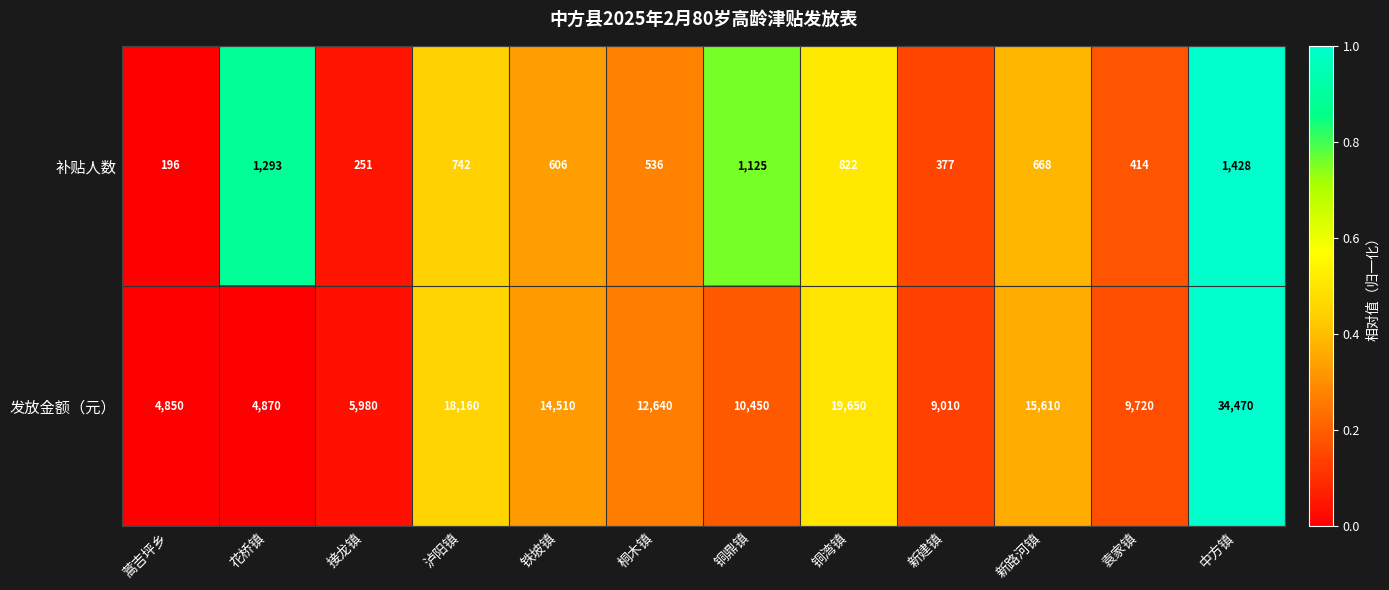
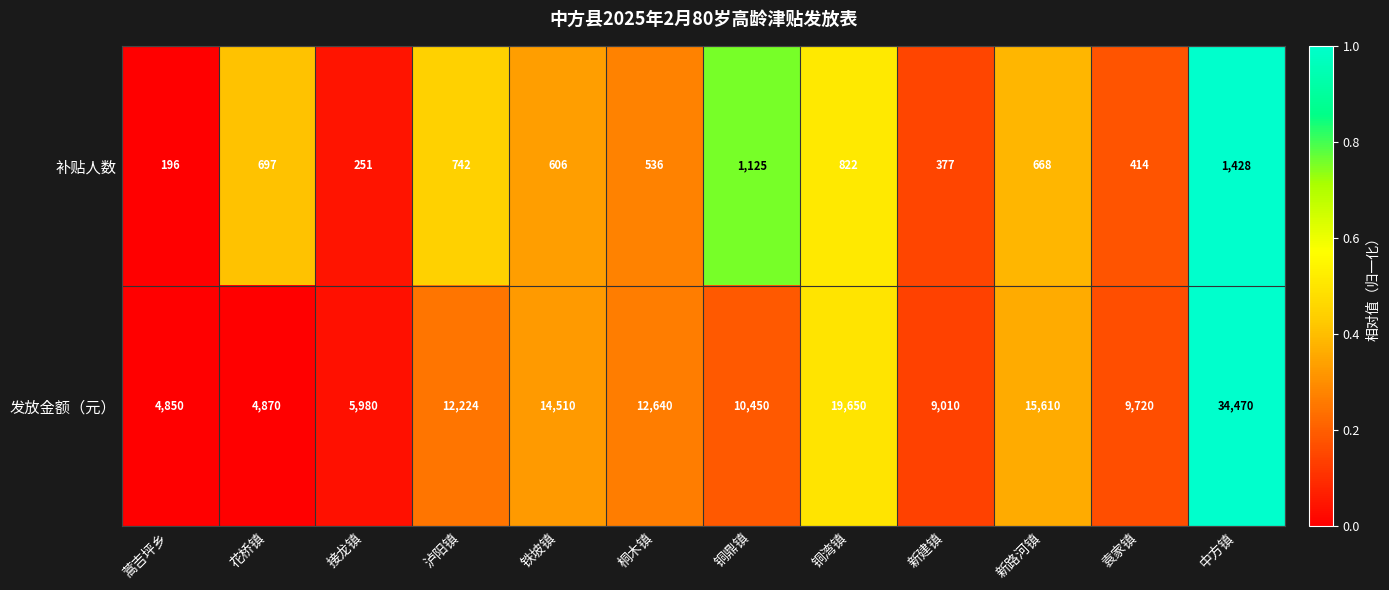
  {
    "补贴人数": {
      "蒿吉坪乡": "196",
-     "花桥镇": "1,293",
+     "花桥镇": "697",
      "接龙镇": "251",
      "泸阳镇": "742",
      "铁坡镇": "606",
      "桐木镇": "536",
      "铜鼎镇": "1,125",
      "铜湾镇": "822",
      "新建镇": "377",
      "新路河镇": "668",
      "袁家镇": "414",
      "中方镇": "1,428"
    },
    "发放金额（元）": {
      "蒿吉坪乡": "4,850",
      "花桥镇": "4,870",
      "接龙镇": "5,980",
-     "泸阳镇": "18,160",
+     "泸阳镇": "12,224",
      "铁坡镇": "14,510",
      "桐木镇": "12,640",
      "铜鼎镇": "10,450",
      "铜湾镇": "19,650",
      "新建镇": "9,010",
      "新路河镇": "15,610",
      "袁家镇": "9,720",
      "中方镇": "34,470"
    }
  }
